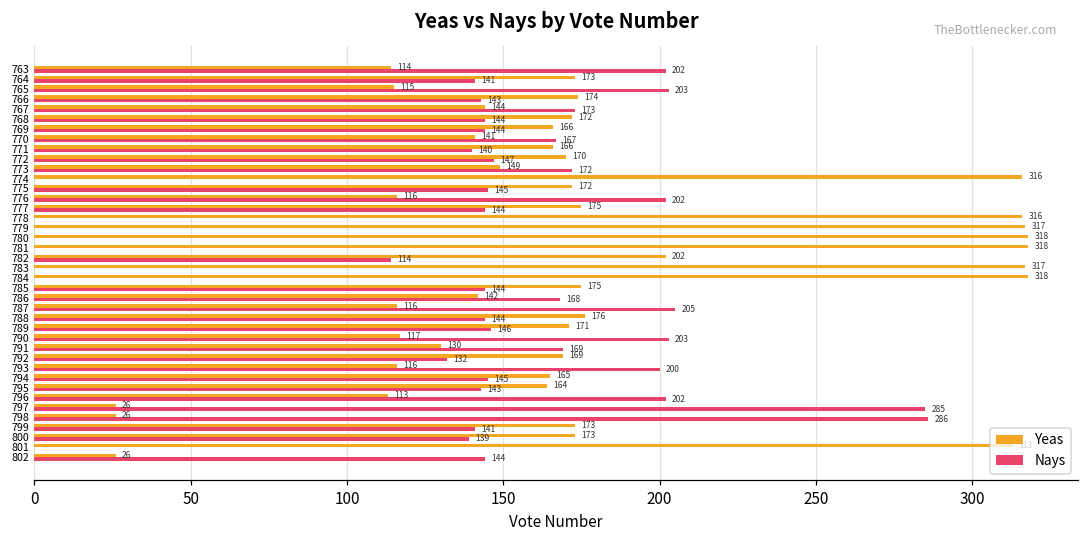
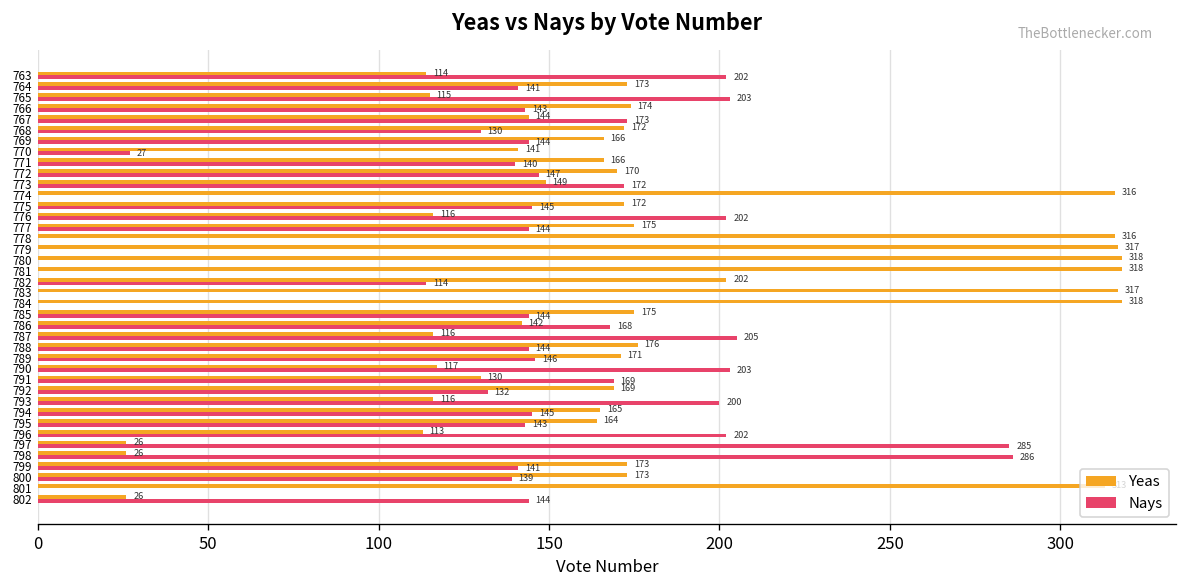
  {
    "Yeas": {
      "763": 114,
      "764": 173,
      "765": 115,
      "766": 174,
      "769": 166,
      "770": 141,
      "771": 166,
      "772": 170,
      "773": 149,
      "774": 316,
      "775": 172,
      "776": 116,
      "777": 175,
      "778": 316,
      "779": 317,
      "780": 318,
      "781": 318,
      "782": 202,
      "783": 317,
      "784": 318,
      "785": 175,
      "786": 142,
      "787": 116,
      "788": 176,
      "789": 171,
      "790": 117,
      "791": 130,
      "793": 116,
      "794": 165,
      "795": 164,
      "796": 113,
      "797": 26,
      "798": 26,
      "799": 173,
      "800": 173,
      "802": 26
    },
    "Nays": {
      "763": 202,
      "764": 141,
      "765": 203,
-     "768": 144,
+     "768": 130,
      "769": 144,
-     "770": 167,
+     "770": 27,
      "771": 140,
      "772": 147,
      "773": 172,
      "775": 145,
      "776": 202,
      "777": 144,
      "782": 114,
      "785": 144,
      "786": 168,
      "787": 205,
      "788": 144,
      "789": 146,
      "790": 203,
      "792": 132,
      "793": 200,
      "794": 145,
      "795": 143,
      "796": 202,
      "797": 285,
      "798": 286,
      "799": 141,
      "800": 139,
      "802": 144
    }
  }
